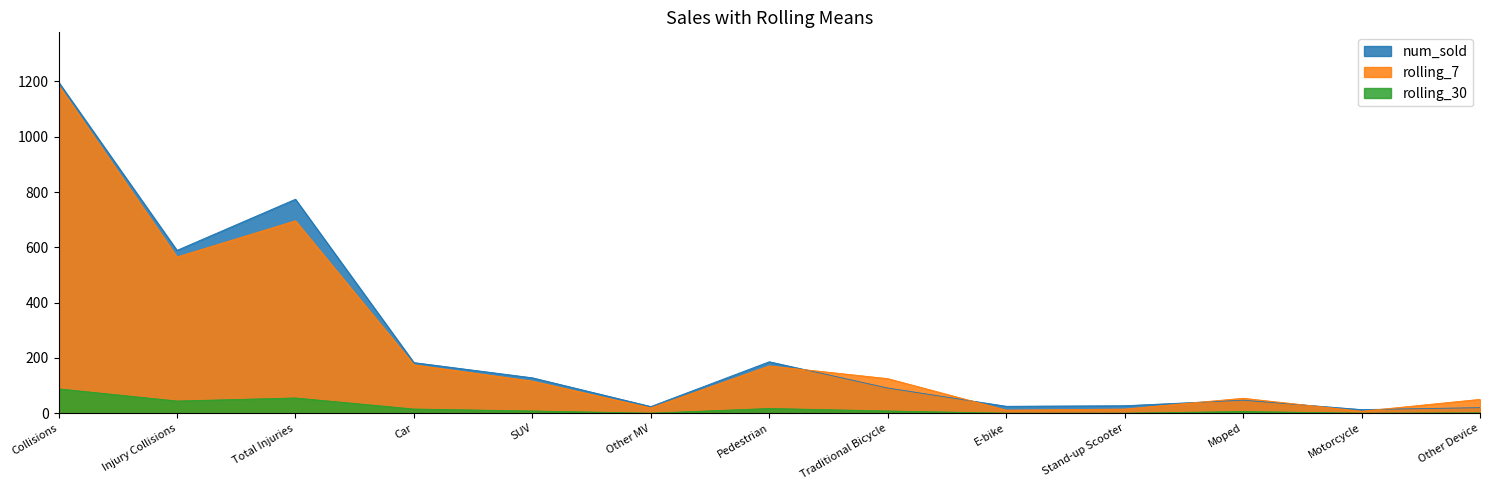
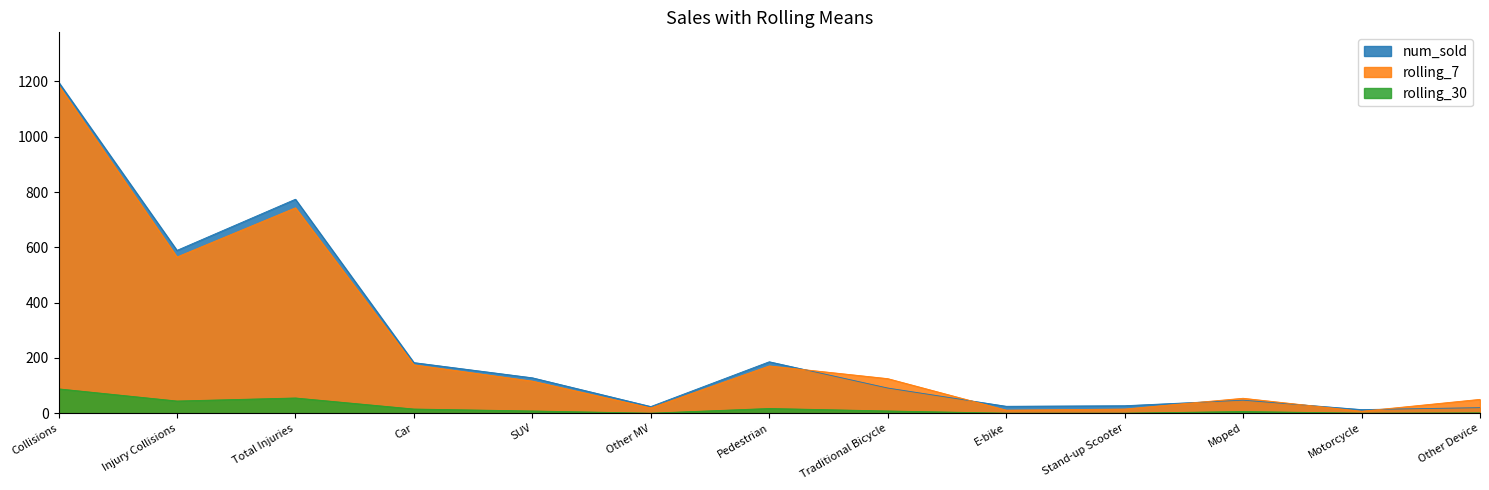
  {
    "num_sold": {
      "Collisions": 1200,
      "Injury Collisions": 590,
      "Total Injuries": 770,
      "SUV": 130,
      "Pedestrian": 190,
      "Traditional Bicycle": 90,
      "E-bike": 30,
      "Stand-up Scooter": 30,
      "Other Device": 20
    },
    "rolling_7": {
      "Collisions": 1190,
      "Injury Collisions": 570,
-     "Total Injuries": 700,
+     "Total Injuries": 740,
      "SUV": 120,
      "Pedestrian": 170,
      "Traditional Bicycle": 130,
      "E-bike": 10,
      "Stand-up Scooter": 20,
      "Other Device": 50
    },
    "rolling_30": {
      "Collisions": 90,
      "Injury Collisions": 40,
      "Total Injuries": 60,
      "Car": 20,
      "SUV": 10,
      "Other MV": 0,
      "Pedestrian": 20,
      "Traditional Bicycle": 10,
      "E-bike": 0,
      "Stand-up Scooter": 0,
      "Moped": 10,
      "Other Device": 0
    }
  }
